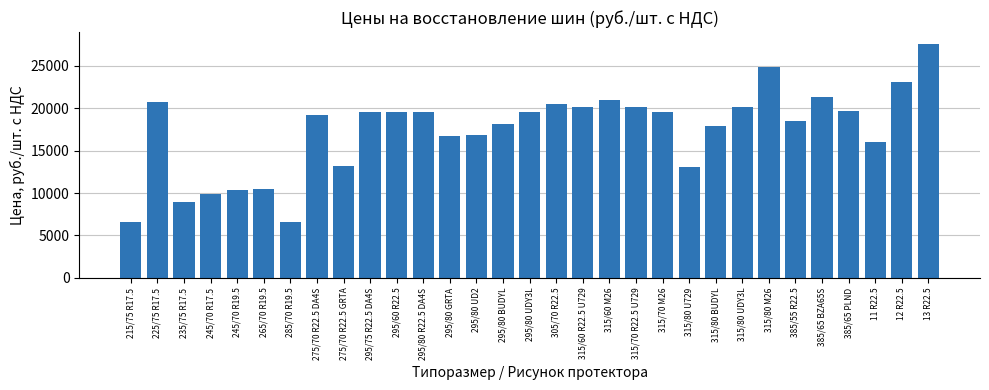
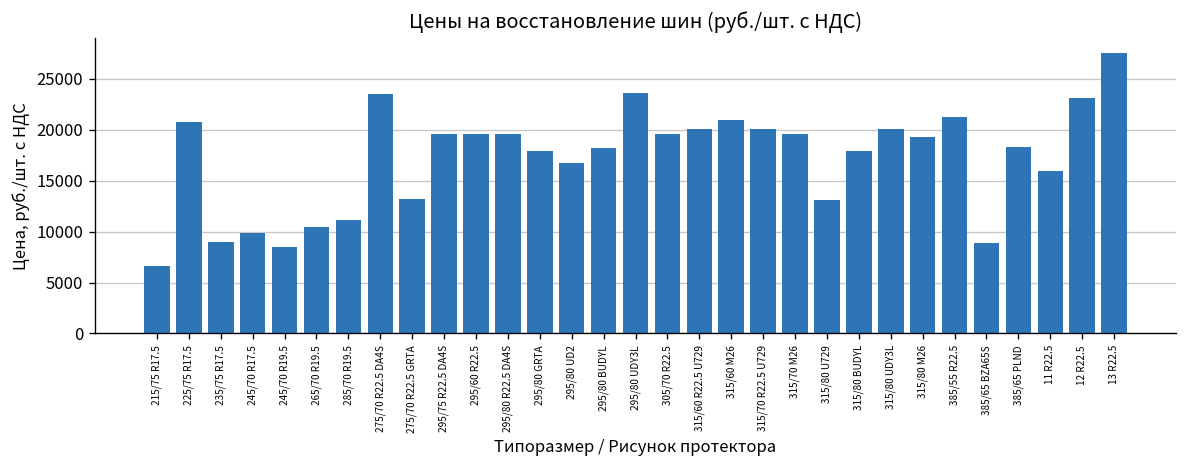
  {
    "215/75 R17.5": 7000,
    "225/75 R17.5": 21000,
    "235/75 R17.5": 9000,
    "245/70 R17.5": 10000,
-   "245/70 R19.5": 10000,
+   "245/70 R19.5": 9000,
    "265/70 R19.5": 11000,
-   "285/70 R19.5": 7000,
-   "275/70 R22.5 DA4S": 19000,
+   "285/70 R19.5": 11000,
+   "275/70 R22.5 DA4S": 24000,
    "275/70 R22.5 GRTA": 13000,
    "295/75 R22.5 DA4S": 20000,
    "295/60 R22.5": 20000,
    "295/80 R22.5 DA4S": 20000,
-   "295/80 GRTA": 17000,
+   "295/80 GRTA": 18000,
    "295/80 UD2": 17000,
    "295/80 BUDYL": 18000,
-   "295/80 UDY3L": 20000,
-   "305/70 R22.5": 21000,
+   "295/80 UDY3L": 24000,
+   "305/70 R22.5": 20000,
    "315/60 R22.5 U729": 20000,
    "315/60 M26": 21000,
    "315/70 R22.5 U729": 20000,
    "315/70 M26": 20000,
    "315/80 U729": 13000,
    "315/80 BUDYL": 18000,
    "315/80 UDY3L": 20000,
-   "315/80 M26": 25000,
-   "385/55 R22.5": 19000,
-   "385/65 BZA65S": 21000,
-   "385/65 PLND": 20000,
+   "315/80 M26": 19000,
+   "385/55 R22.5": 21000,
+   "385/65 BZA65S": 9000,
+   "385/65 PLND": 18000,
    "11 R22.5": 16000,
    "12 R22.5": 23000,
    "13 R22.5": 28000
  }
